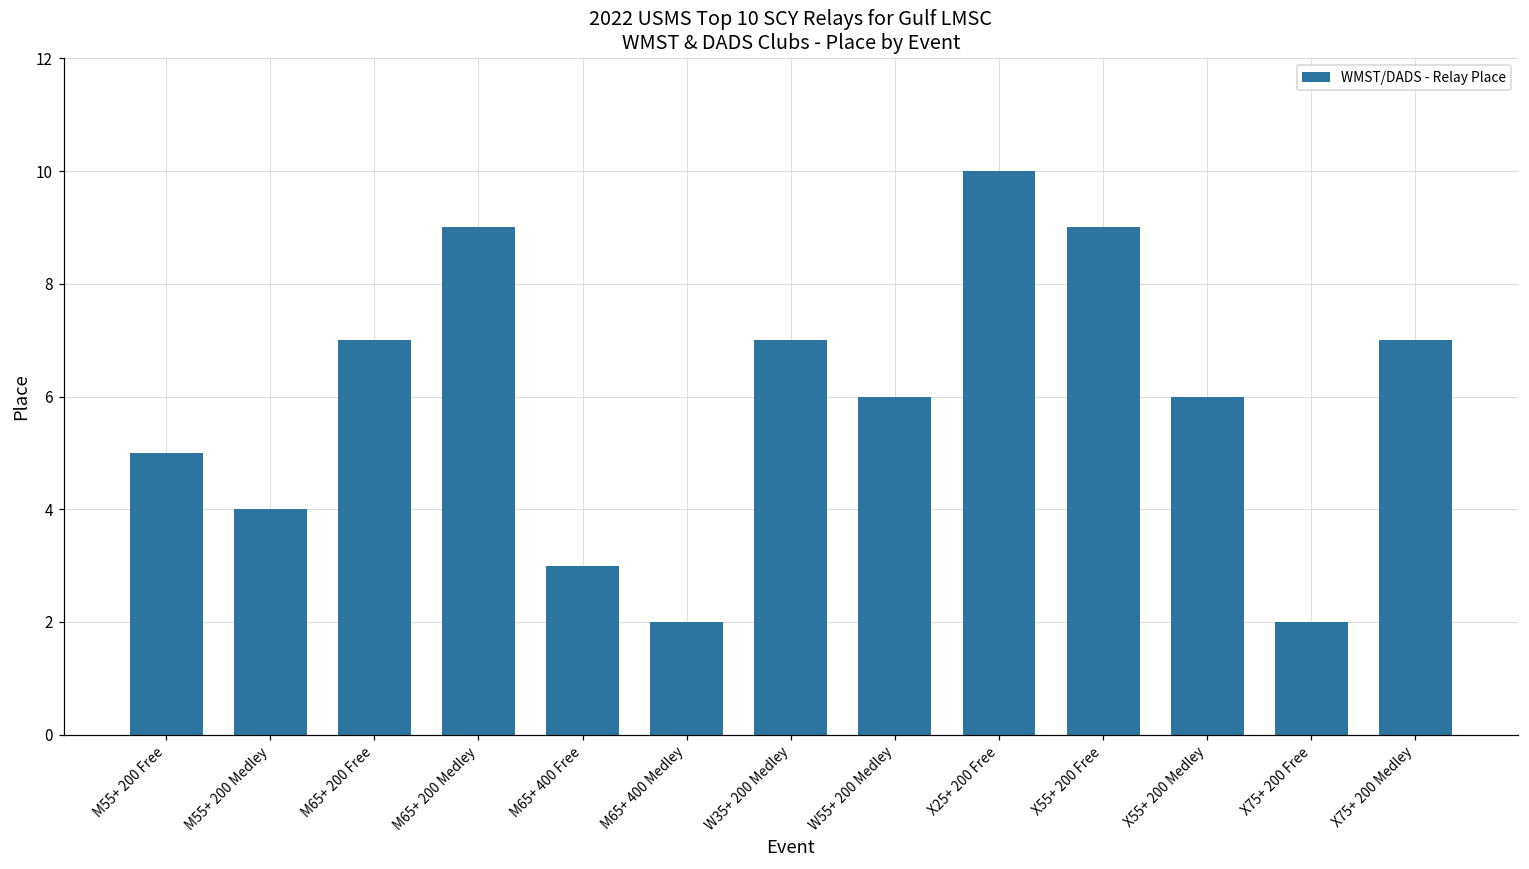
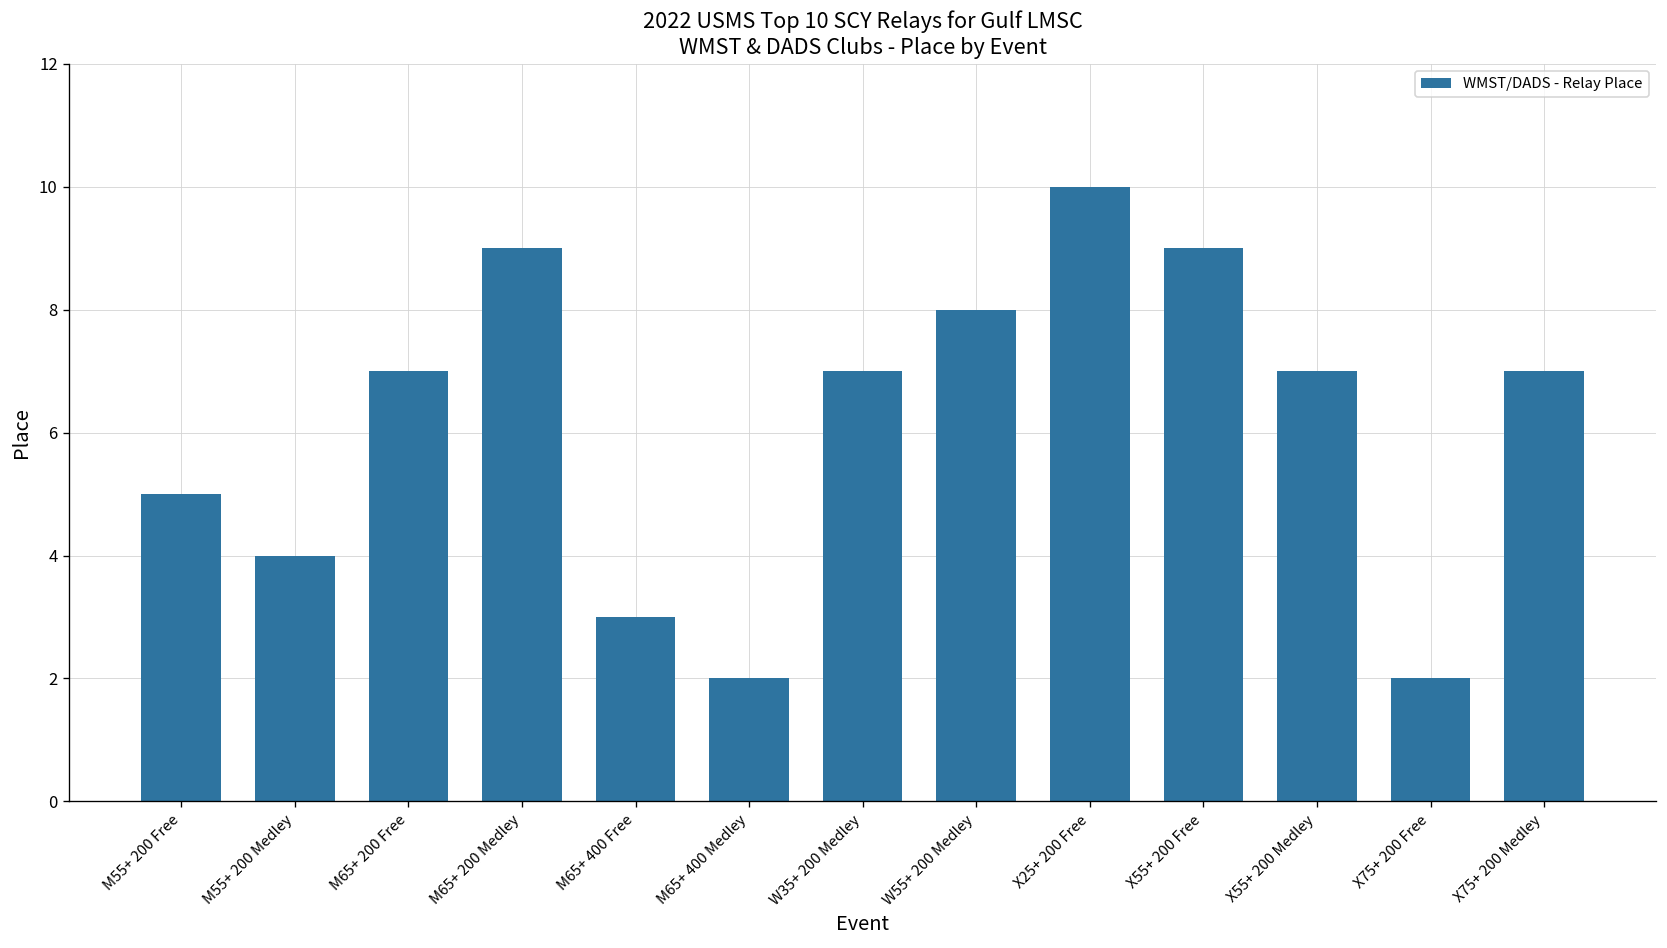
  {
    "M55+ 200 Free": 5,
    "M55+ 200 Medley": 4,
    "M65+ 200 Free": 7,
    "M65+ 200 Medley": 9,
    "M65+ 400 Free": 3,
    "M65+ 400 Medley": 2,
    "W35+ 200 Medley": 7,
-   "W55+ 200 Medley": 6,
+   "W55+ 200 Medley": 8,
    "X25+ 200 Free": 10,
    "X55+ 200 Free": 9,
-   "X55+ 200 Medley": 6,
+   "X55+ 200 Medley": 7,
    "X75+ 200 Free": 2,
    "X75+ 200 Medley": 7
  }
